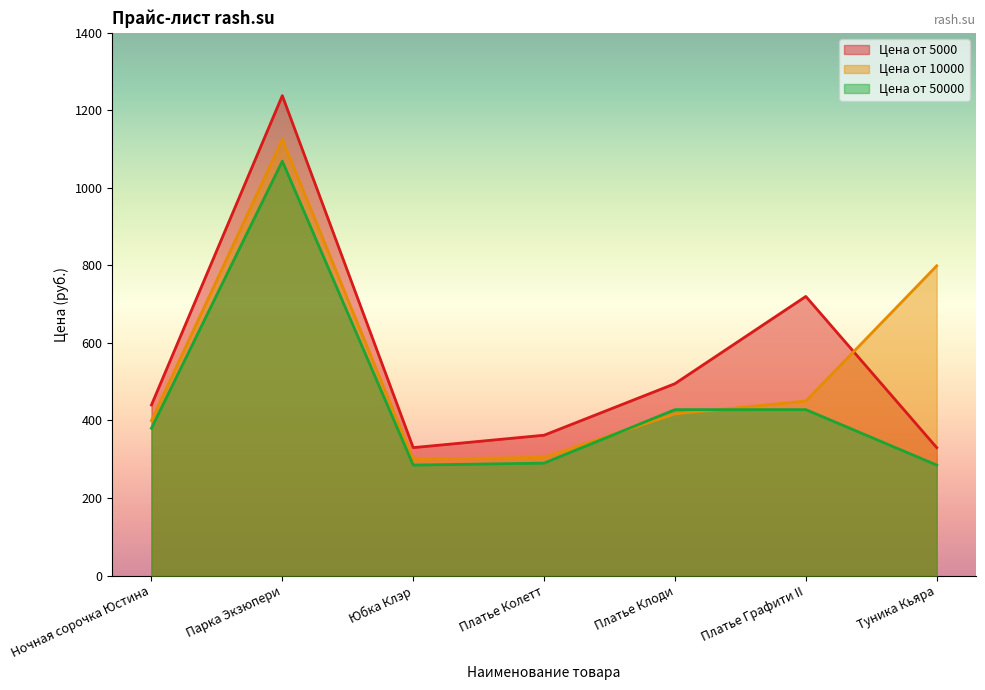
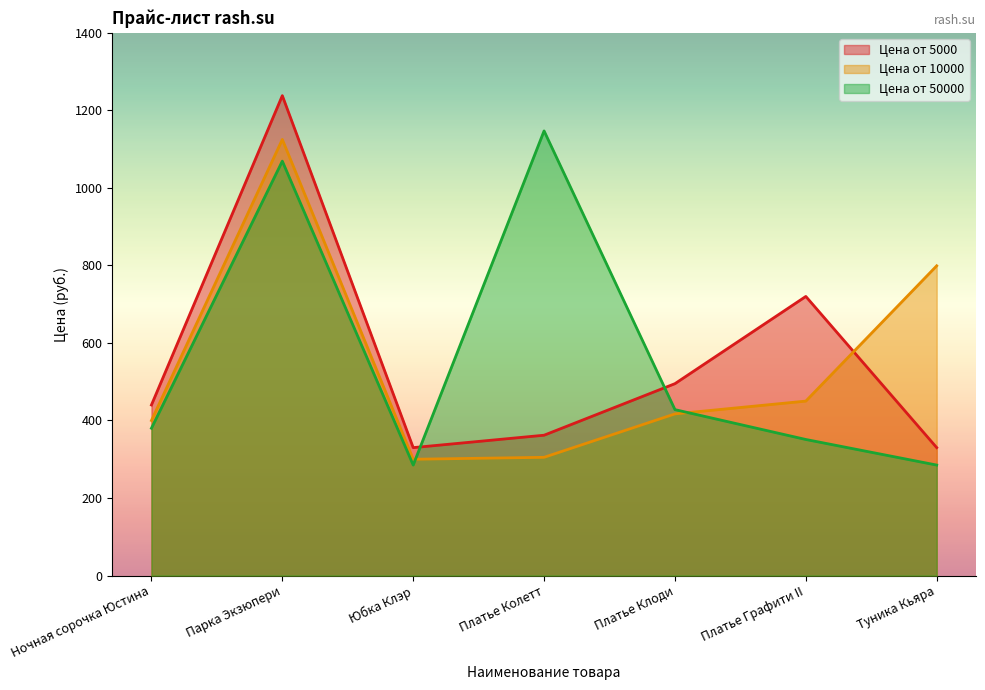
  {
    "Цена от 5000": {
      "Ночная сорочка Юстина": 440,
      "Парка Экзюпери": 1240,
      "Юбка Клэр": 330,
      "Платье Колетт": 360,
      "Платье Клоди": 500,
      "Платье Графити II": 720,
      "Туника Кьяра": 330
    },
    "Цена от 10000": {
      "Ночная сорочка Юстина": 400,
      "Парка Экзюпери": 1130,
      "Юбка Клэр": 300,
      "Платье Колетт": 310,
      "Платье Клоди": 420,
      "Платье Графити II": 450,
      "Туника Кьяра": 800
    },
    "Цена от 50000": {
      "Ночная сорочка Юстина": 380,
      "Парка Экзюпери": 1070,
      "Юбка Клэр": 290,
-     "Платье Колетт": 290,
+     "Платье Колетт": 1150,
      "Платье Клоди": 430,
-     "Платье Графити II": 430,
+     "Платье Графити II": 350,
      "Туника Кьяра": 290
    }
  }
